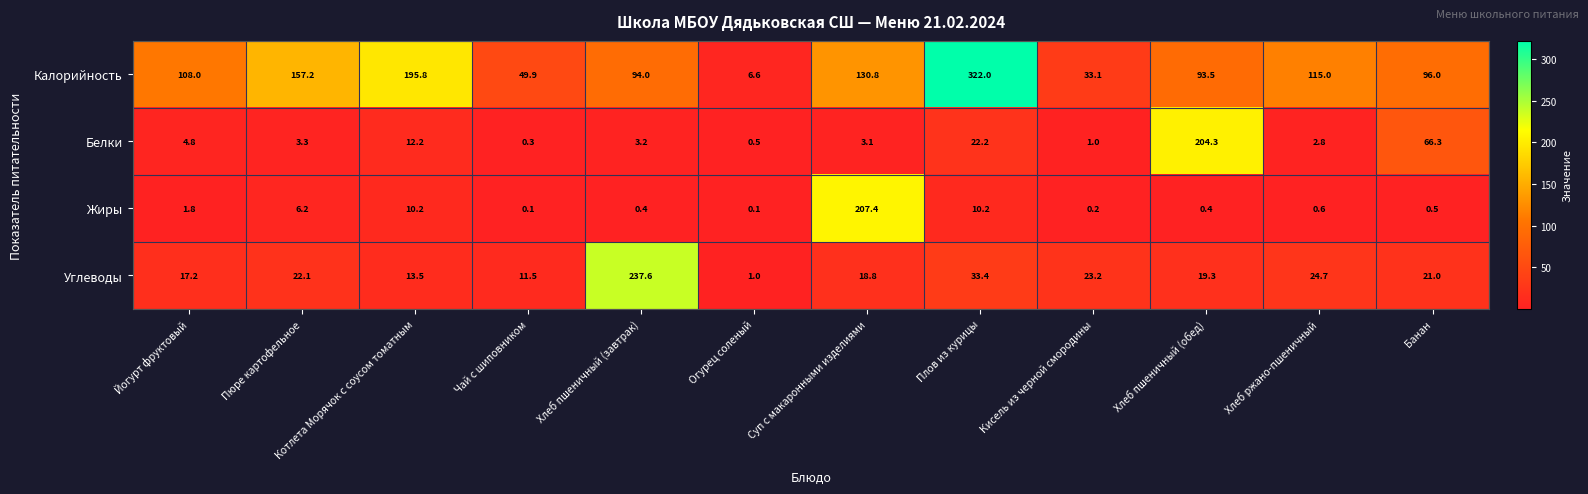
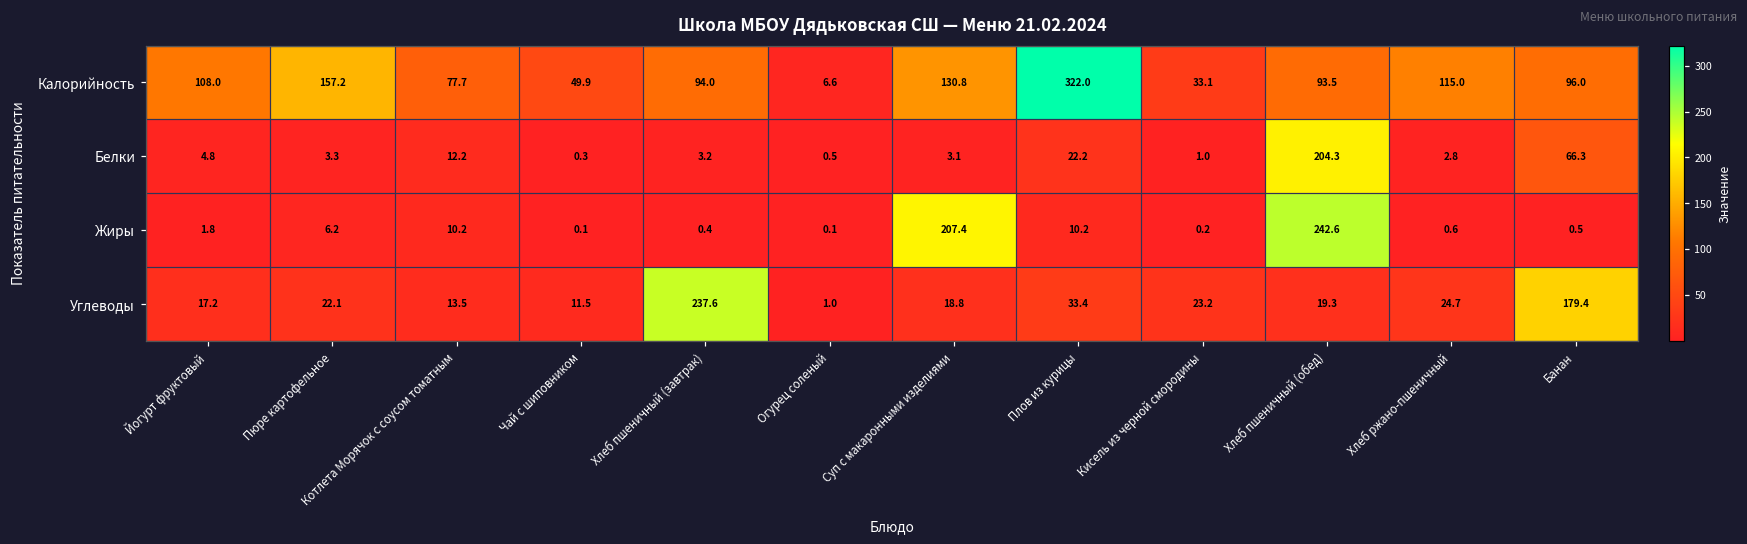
  {
    "Калорийность": {
      "Йогурт фруктовый": 108.0,
      "Пюре картофельное": 157.2,
-     "Котлета Морячок с соусом томатным": 195.8,
+     "Котлета Морячок с соусом томатным": 77.7,
      "Чай с шиповником": 49.9,
      "Хлеб пшеничный (завтрак)": 94.0,
      "Огурец соленый": 6.6,
      "Суп с макаронными изделиями": 130.8,
      "Плов из курицы": 322.0,
      "Кисель из черной смородины": 33.1,
      "Хлеб пшеничный (обед)": 93.5,
      "Хлеб ржано-пшеничный": 115.0,
      "Банан": 96.0
    },
    "Белки": {
      "Йогурт фруктовый": 4.8,
      "Пюре картофельное": 3.3,
      "Котлета Морячок с соусом томатным": 12.2,
      "Чай с шиповником": 0.3,
      "Хлеб пшеничный (завтрак)": 3.2,
      "Огурец соленый": 0.5,
      "Суп с макаронными изделиями": 3.1,
      "Плов из курицы": 22.2,
      "Кисель из черной смородины": 1.0,
      "Хлеб пшеничный (обед)": 204.3,
      "Хлеб ржано-пшеничный": 2.8,
      "Банан": 66.3
    },
    "Жиры": {
      "Йогурт фруктовый": 1.8,
      "Пюре картофельное": 6.2,
      "Котлета Морячок с соусом томатным": 10.2,
      "Чай с шиповником": 0.1,
      "Хлеб пшеничный (завтрак)": 0.4,
      "Огурец соленый": 0.1,
      "Суп с макаронными изделиями": 207.4,
      "Плов из курицы": 10.2,
      "Кисель из черной смородины": 0.2,
-     "Хлеб пшеничный (обед)": 0.4,
+     "Хлеб пшеничный (обед)": 242.6,
      "Хлеб ржано-пшеничный": 0.6,
      "Банан": 0.5
    },
    "Углеводы": {
      "Йогурт фруктовый": 17.2,
      "Пюре картофельное": 22.1,
      "Котлета Морячок с соусом томатным": 13.5,
      "Чай с шиповником": 11.5,
      "Хлеб пшеничный (завтрак)": 237.6,
      "Огурец соленый": 1.0,
      "Суп с макаронными изделиями": 18.8,
      "Плов из курицы": 33.4,
      "Кисель из черной смородины": 23.2,
      "Хлеб пшеничный (обед)": 19.3,
      "Хлеб ржано-пшеничный": 24.7,
-     "Банан": 21.0
+     "Банан": 179.4
    }
  }
